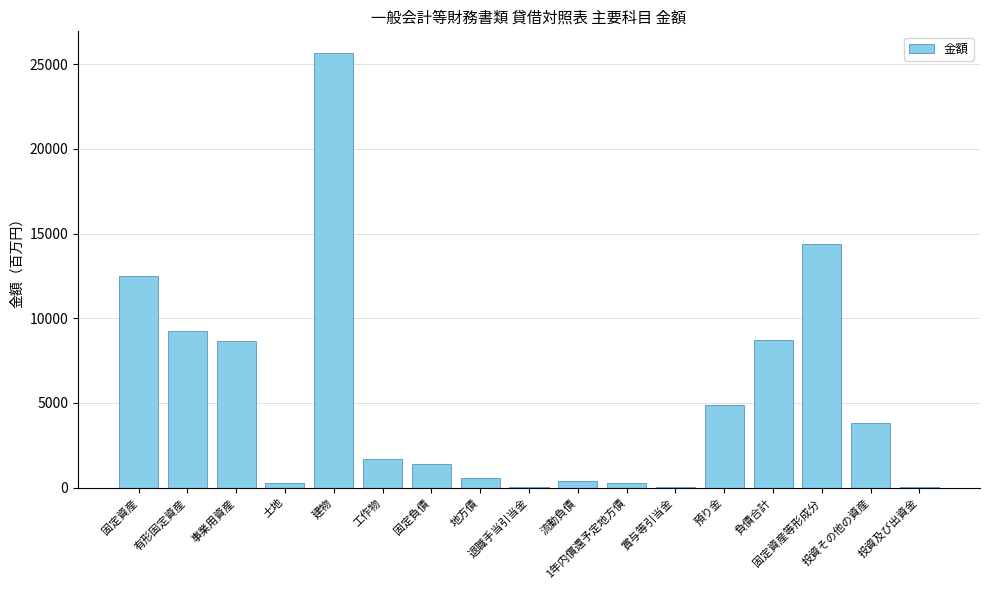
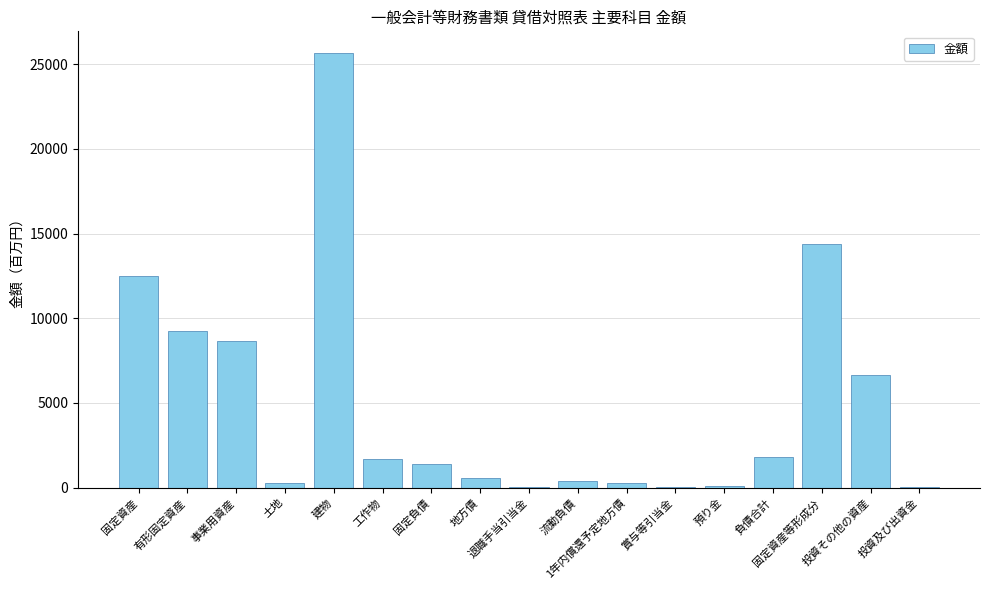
  {
    "固定資産": 12500,
    "有形固定資産": 9200,
    "事業用資産": 8700,
    "土地": 300,
    "建物": 25700,
    "工作物": 1700,
    "固定負債": 1400,
    "地方債": 600,
    "流動負債": 400,
    "1年内償還予定地方債": 300,
-   "預り金": 4900,
-   "負債合計": 8700,
+   "預り金": 100,
+   "負債合計": 1800,
    "固定資産等形成分": 14400,
-   "投資その他の資産": 3800
+   "投資その他の資産": 6700
  }
